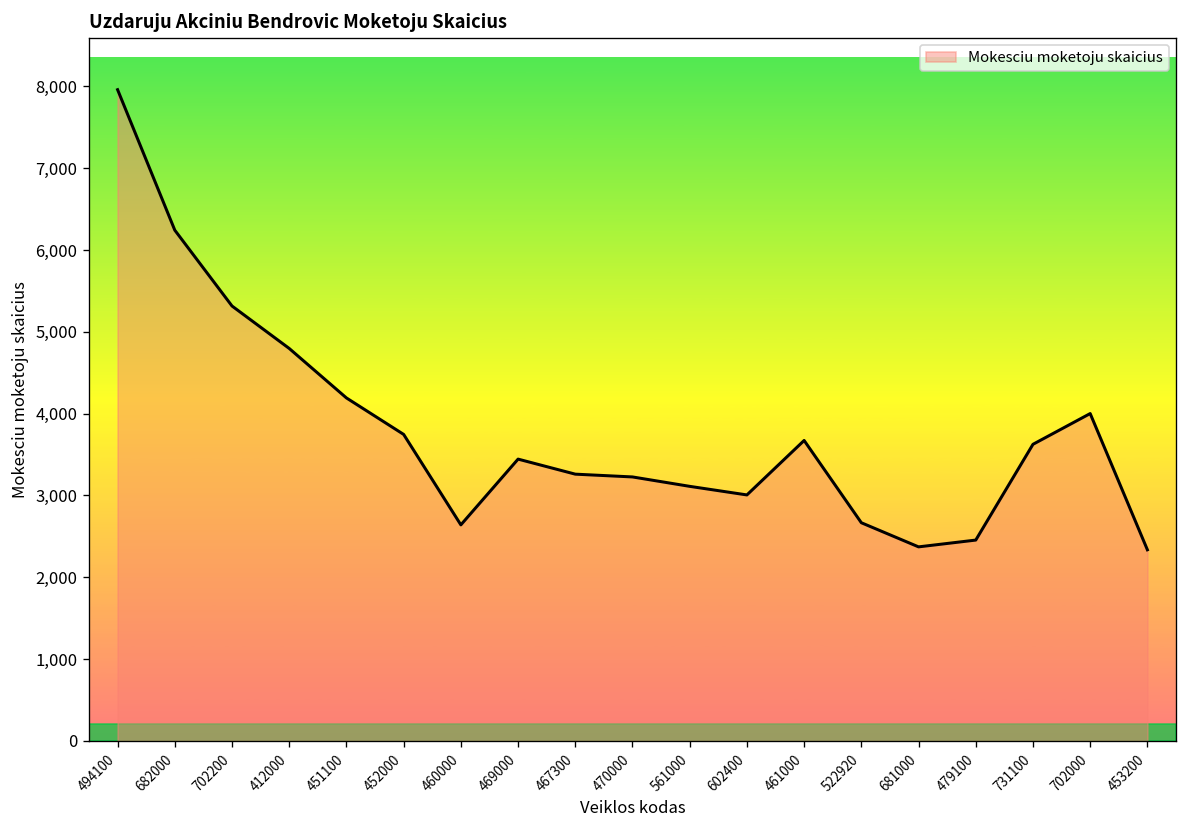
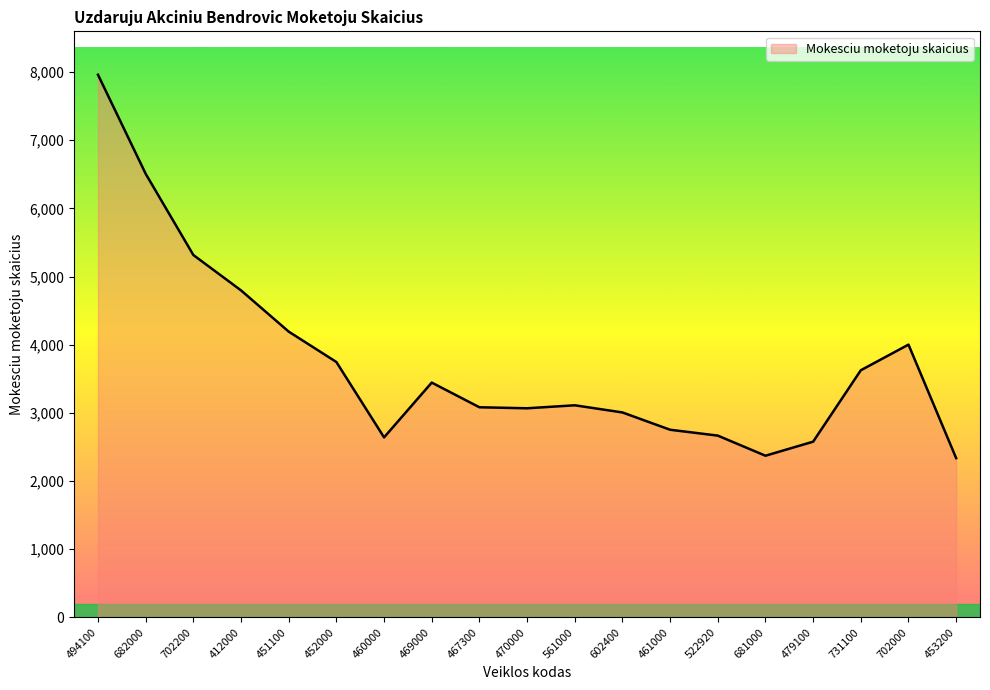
  {
    "494100": "8,000",
-   "682000": "6,200",
+   "682000": "6,500",
    "702200": "5,300",
    "412000": "4,800",
    "451100": "4,200",
    "452000": "3,700",
    "460000": "2,600",
    "469000": "3,400",
-   "467300": "3,300",
-   "470000": "3,200",
+   "467300": "3,100",
+   "470000": "3,100",
    "561000": "3,100",
    "602400": "3,000",
-   "461000": "3,700",
+   "461000": "2,800",
    "522920": "2,700",
    "681000": "2,400",
-   "479100": "2,500",
+   "479100": "2,600",
    "731100": "3,600",
    "702000": "4,000",
    "453200": "2,300"
  }
